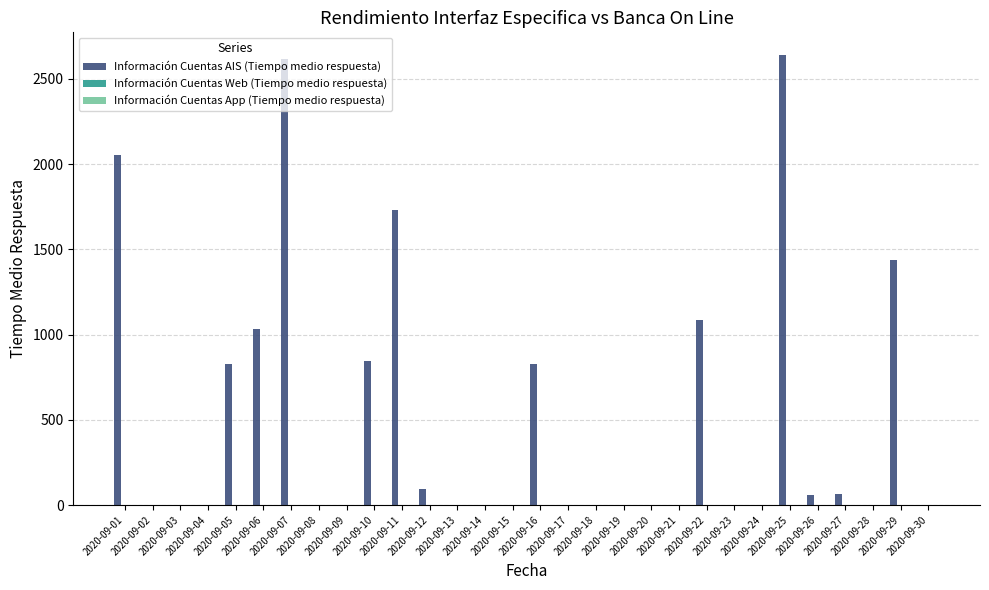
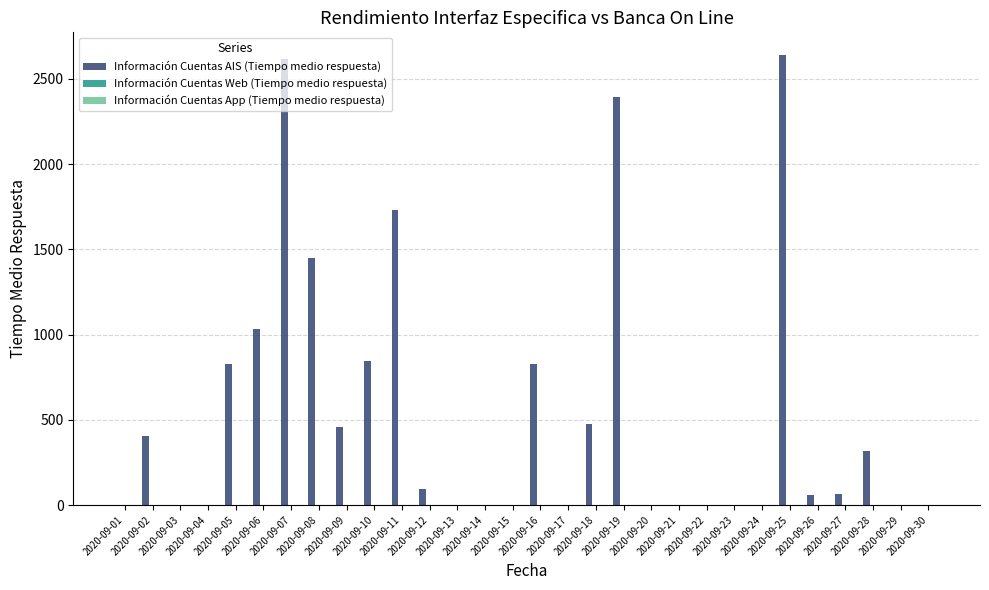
  {
    "Información Cuentas AIS (Tiempo medio respuesta)": {
-     "2020-09-01": 2050,
-     "2020-09-02": 0,
+     "2020-09-01": 0,
+     "2020-09-02": 410,
      "2020-09-03": 0,
      "2020-09-04": 0,
      "2020-09-05": 830,
      "2020-09-06": 1030,
-     "2020-09-08": 0,
-     "2020-09-09": 0,
+     "2020-09-08": 1450,
+     "2020-09-09": 460,
      "2020-09-10": 840,
      "2020-09-11": 1730,
      "2020-09-12": 90,
      "2020-09-13": 0,
      "2020-09-14": 0,
      "2020-09-15": 0,
      "2020-09-16": 830,
      "2020-09-17": 0,
-     "2020-09-18": 0,
-     "2020-09-19": 0,
+     "2020-09-18": 480,
+     "2020-09-19": 2390,
      "2020-09-20": 0,
      "2020-09-21": 0,
-     "2020-09-22": 1090,
+     "2020-09-22": 0,
      "2020-09-23": 0,
      "2020-09-24": 0,
      "2020-09-25": 2640,
      "2020-09-26": 60,
      "2020-09-27": 60,
-     "2020-09-28": 0,
-     "2020-09-29": 1440,
+     "2020-09-28": 320,
+     "2020-09-29": 0,
      "2020-09-30": 0
    },
    "Información Cuentas Web (Tiempo medio respuesta)": {
      "2020-09-01": 0,
      "2020-09-02": 0,
      "2020-09-03": 0,
      "2020-09-04": 0,
      "2020-09-05": 0,
      "2020-09-06": 0,
      "2020-09-07": 0,
      "2020-09-08": 0,
      "2020-09-09": 0,
      "2020-09-10": 0,
      "2020-09-11": 0,
      "2020-09-12": 0,
      "2020-09-13": 0,
      "2020-09-14": 0,
      "2020-09-15": 0,
      "2020-09-16": 0,
      "2020-09-17": 0,
      "2020-09-18": 0,
      "2020-09-19": 0,
      "2020-09-20": 0,
      "2020-09-21": 0,
      "2020-09-22": 0,
      "2020-09-23": 0,
      "2020-09-24": 0,
      "2020-09-25": 0,
      "2020-09-26": 0,
      "2020-09-27": 0,
      "2020-09-28": 0,
      "2020-09-29": 0,
      "2020-09-30": 0
    },
    "Información Cuentas App (Tiempo medio respuesta)": {
      "2020-09-01": 0,
      "2020-09-02": 0,
      "2020-09-03": 0,
      "2020-09-04": 0,
      "2020-09-05": 0,
      "2020-09-06": 0,
      "2020-09-07": 0,
      "2020-09-08": 0,
      "2020-09-09": 0,
      "2020-09-10": 0,
      "2020-09-11": 0,
      "2020-09-12": 0,
      "2020-09-13": 0,
      "2020-09-14": 0,
      "2020-09-15": 0,
      "2020-09-16": 0,
      "2020-09-17": 0,
      "2020-09-18": 0,
      "2020-09-19": 0,
      "2020-09-20": 0,
      "2020-09-21": 0,
      "2020-09-22": 0,
      "2020-09-23": 0,
      "2020-09-24": 0,
      "2020-09-25": 0,
      "2020-09-26": 0,
      "2020-09-27": 0,
      "2020-09-28": 0,
      "2020-09-29": 0,
      "2020-09-30": 0
    }
  }
